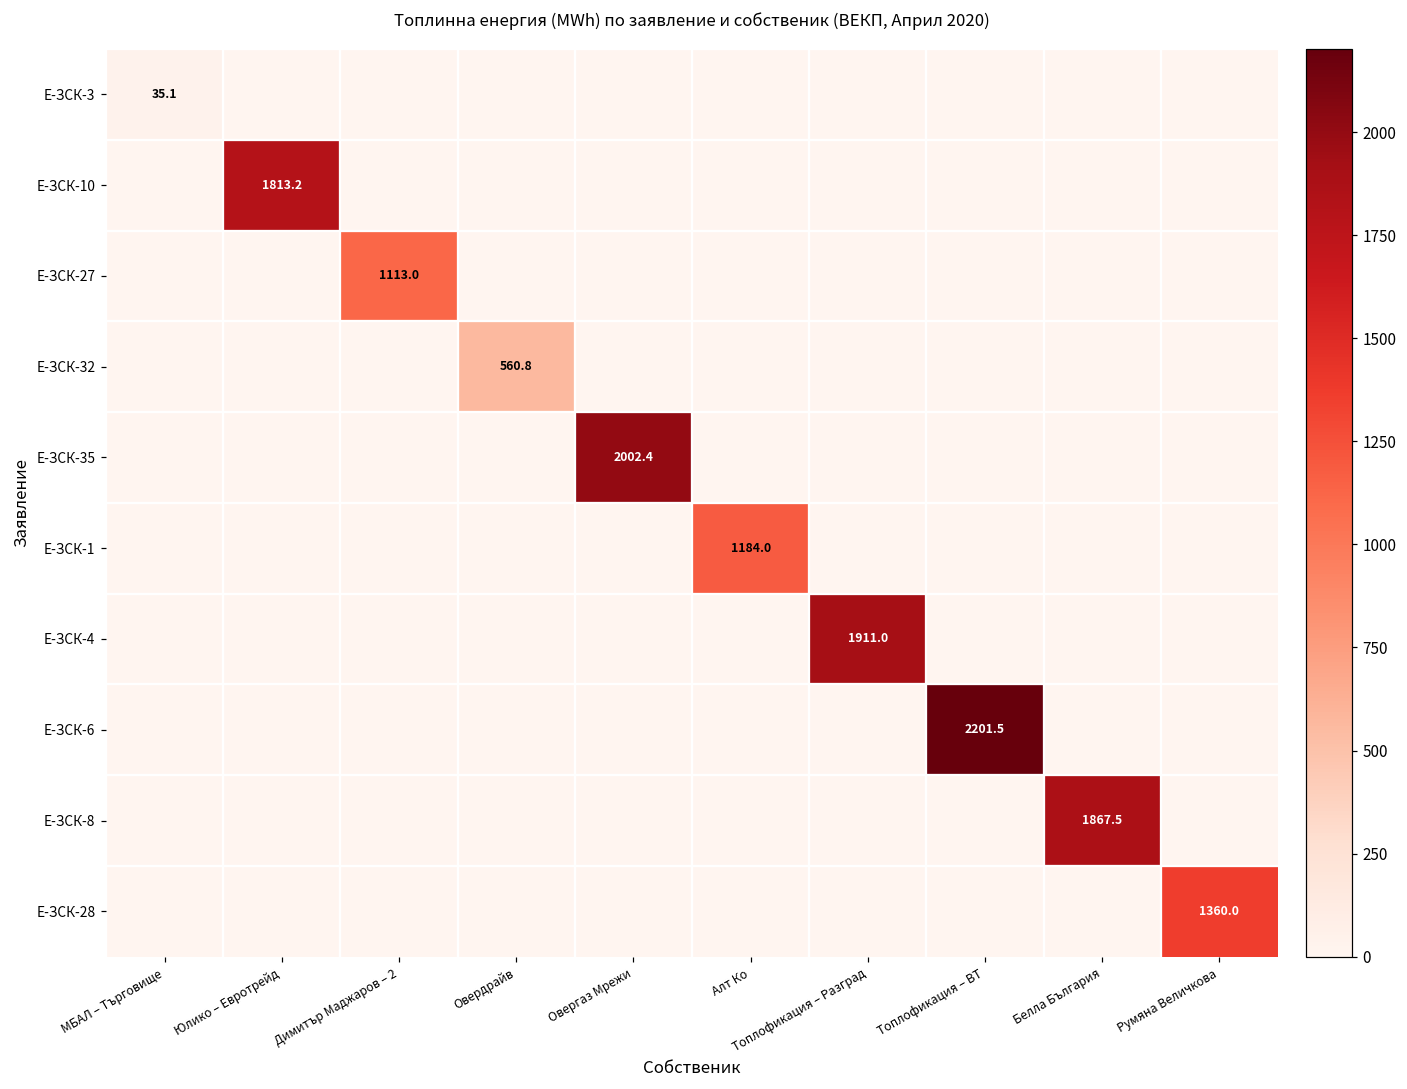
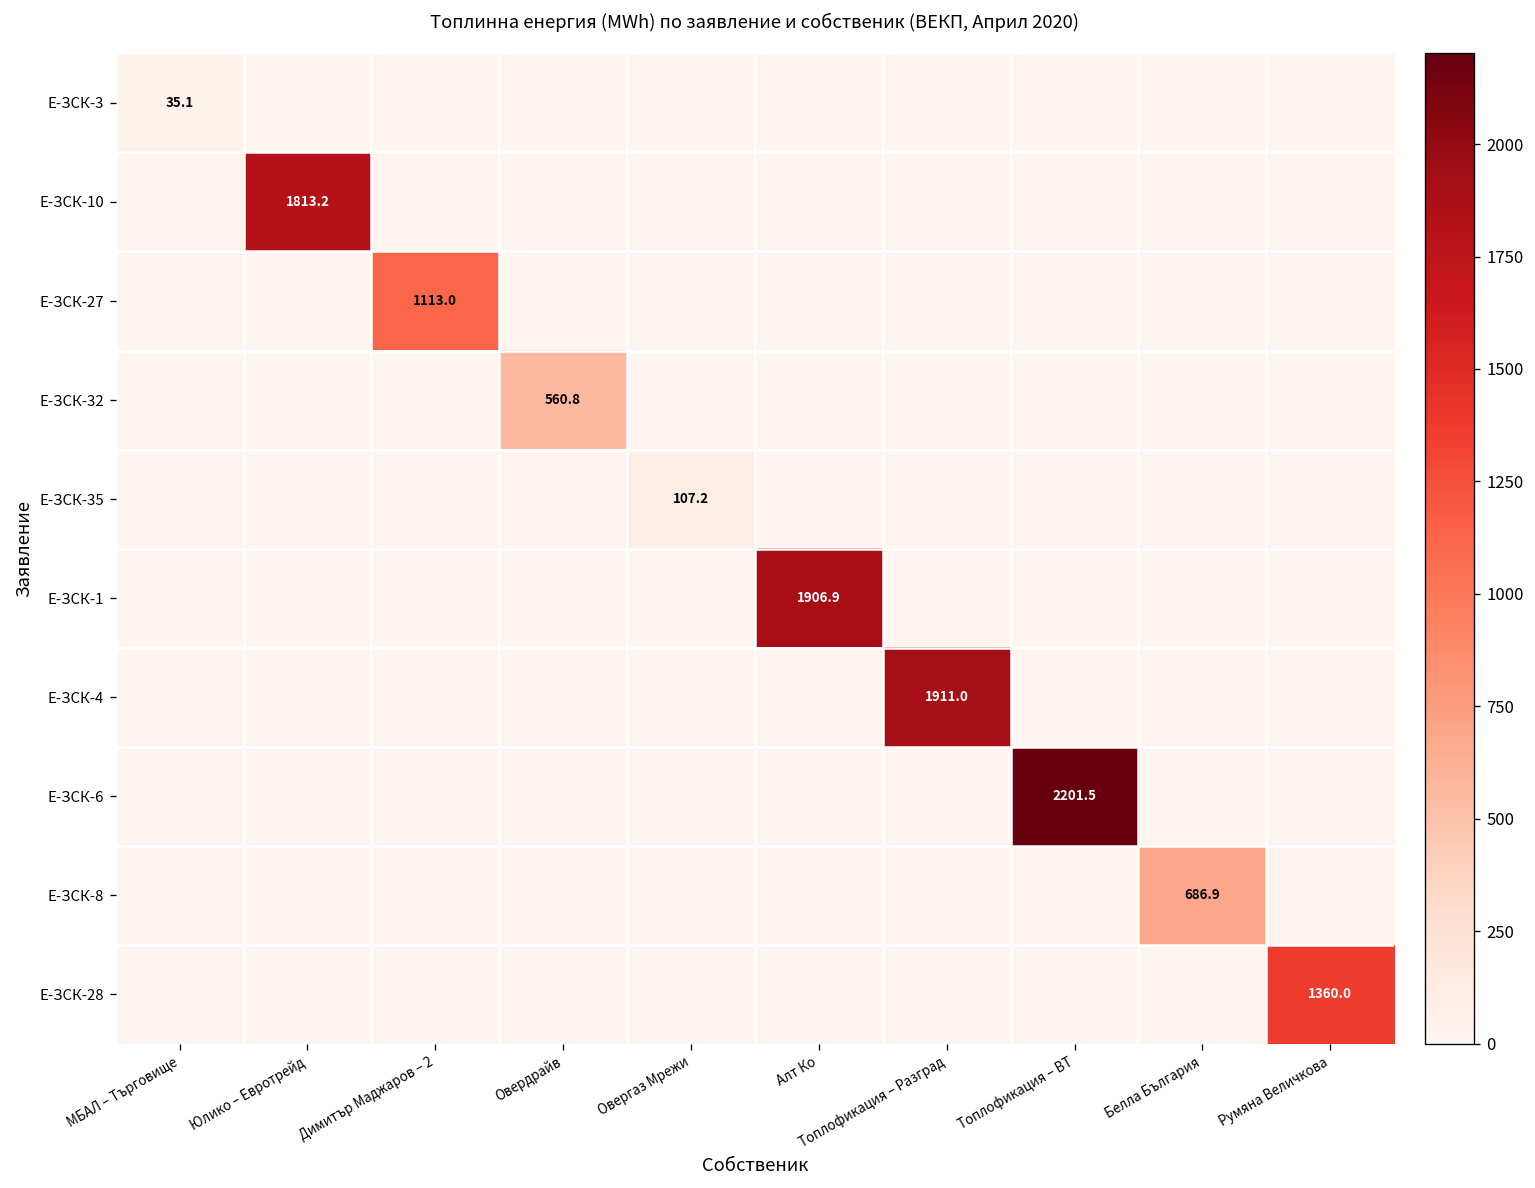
  {
    "Е-ЗСК-3": {
      "МБАЛ – Търговище": 35.1
    },
    "Е-ЗСК-10": {
      "Юлико – Евротрейд": 1813.2
    },
    "Е-ЗСК-27": {
      "Димитър Маджаров – 2": 1113.0
    },
    "Е-ЗСК-32": {
      "Овердрайв": 560.8
    },
    "Е-ЗСК-35": {
-     "Овергаз Мрежи": 2002.4
+     "Овергаз Мрежи": 107.2
    },
    "Е-ЗСК-1": {
-     "Алт Ко": 1184.0
+     "Алт Ко": 1906.9
    },
    "Е-ЗСК-4": {
      "Топлофикация – Разград": 1911.0
    },
    "Е-ЗСК-6": {
      "Топлофикация – ВТ": 2201.5
    },
    "Е-ЗСК-8": {
-     "Белла България": 1867.5
+     "Белла България": 686.9
    },
    "Е-ЗСК-28": {
      "Румяна Величкова": 1360.0
    }
  }
